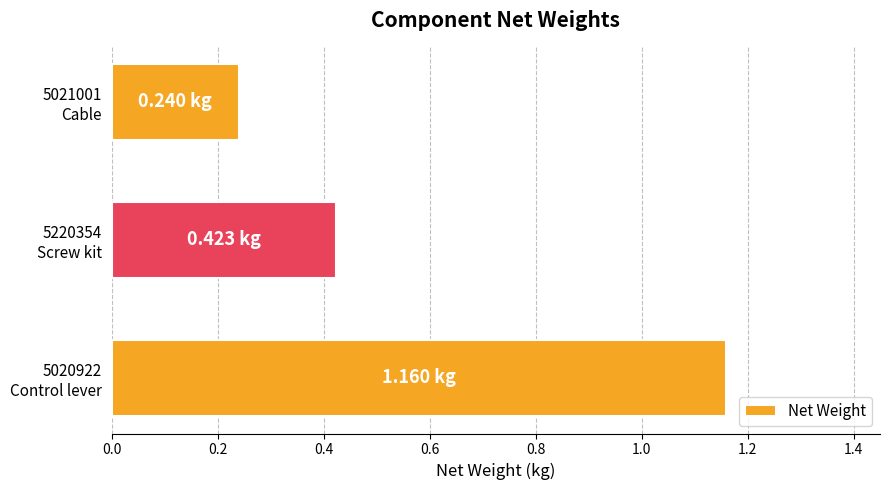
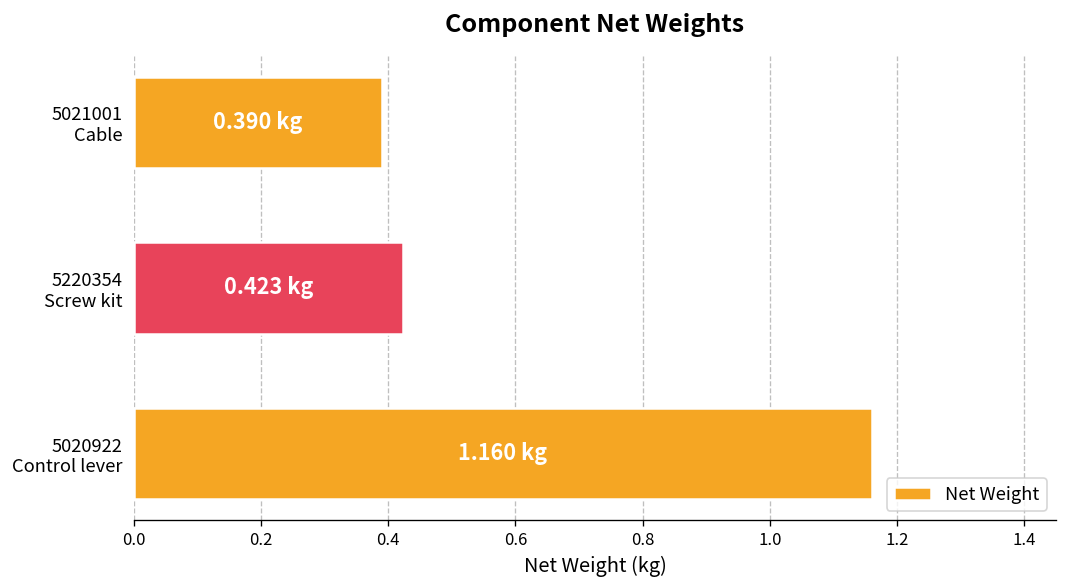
  {
-   "5021001 Cable": 0.240,
+   "5021001 Cable": 0.390,
    "5220354 Screw kit": 0.423,
    "5020922 Control lever": 1.160
  }
